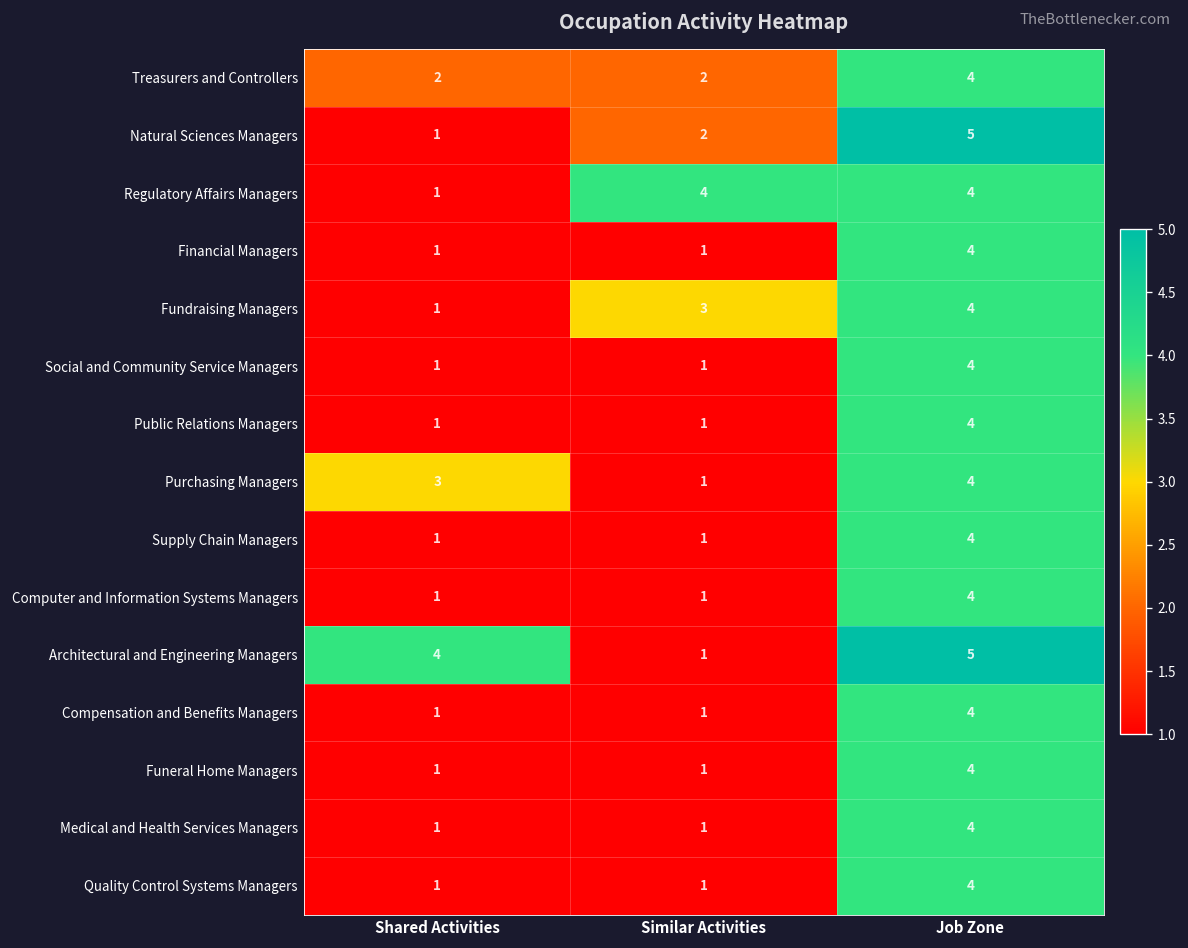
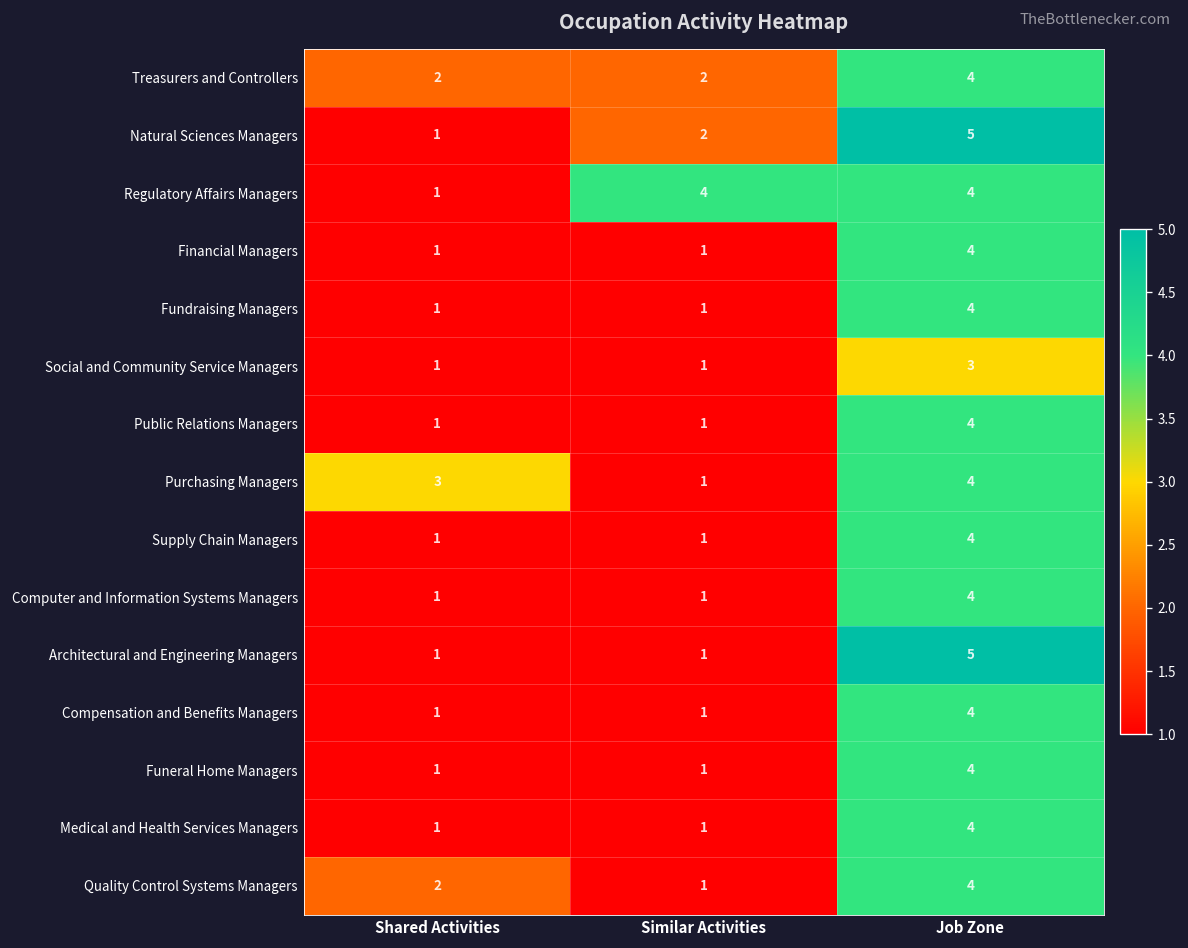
  {
    "Treasurers and Controllers": {
      "Shared Activities": 2,
      "Similar Activities": 2,
      "Job Zone": 4
    },
    "Natural Sciences Managers": {
      "Shared Activities": 1,
      "Similar Activities": 2,
      "Job Zone": 5
    },
    "Regulatory Affairs Managers": {
      "Shared Activities": 1,
      "Similar Activities": 4,
      "Job Zone": 4
    },
    "Financial Managers": {
      "Shared Activities": 1,
      "Similar Activities": 1,
      "Job Zone": 4
    },
    "Fundraising Managers": {
      "Shared Activities": 1,
-     "Similar Activities": 3,
+     "Similar Activities": 1,
      "Job Zone": 4
    },
    "Social and Community Service Managers": {
      "Shared Activities": 1,
      "Similar Activities": 1,
-     "Job Zone": 4
+     "Job Zone": 3
    },
    "Public Relations Managers": {
      "Shared Activities": 1,
      "Similar Activities": 1,
      "Job Zone": 4
    },
    "Purchasing Managers": {
      "Shared Activities": 3,
      "Similar Activities": 1,
      "Job Zone": 4
    },
    "Supply Chain Managers": {
      "Shared Activities": 1,
      "Similar Activities": 1,
      "Job Zone": 4
    },
    "Computer and Information Systems Managers": {
      "Shared Activities": 1,
      "Similar Activities": 1,
      "Job Zone": 4
    },
    "Architectural and Engineering Managers": {
-     "Shared Activities": 4,
+     "Shared Activities": 1,
      "Similar Activities": 1,
      "Job Zone": 5
    },
    "Compensation and Benefits Managers": {
      "Shared Activities": 1,
      "Similar Activities": 1,
      "Job Zone": 4
    },
    "Funeral Home Managers": {
      "Shared Activities": 1,
      "Similar Activities": 1,
      "Job Zone": 4
    },
    "Medical and Health Services Managers": {
      "Shared Activities": 1,
      "Similar Activities": 1,
      "Job Zone": 4
    },
    "Quality Control Systems Managers": {
-     "Shared Activities": 1,
+     "Shared Activities": 2,
      "Similar Activities": 1,
      "Job Zone": 4
    }
  }
